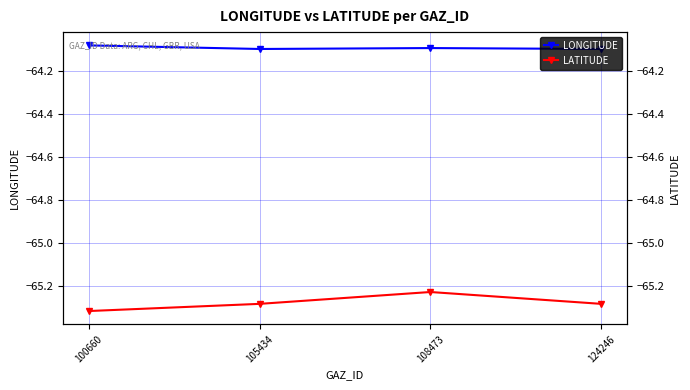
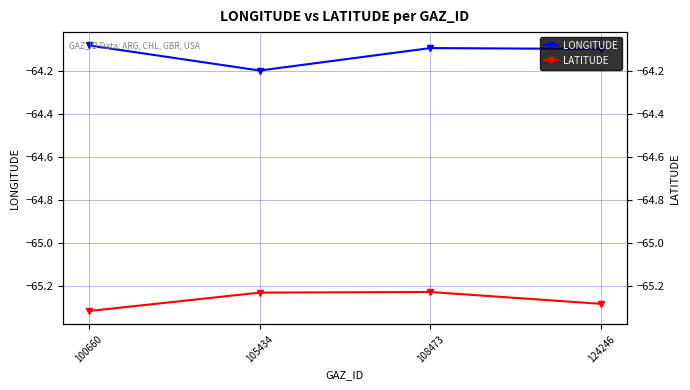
  {
    "LONGITUDE": {
      "100660": -64.08,
-     "105434": -64.1,
+     "105434": -64.2,
      "108473": -64.1
    },
    "LATITUDE": {
      "100660": -65.32,
-     "105434": -65.28,
+     "105434": -65.23,
      "108473": -65.23,
      "124246": -65.28
    }
  }
